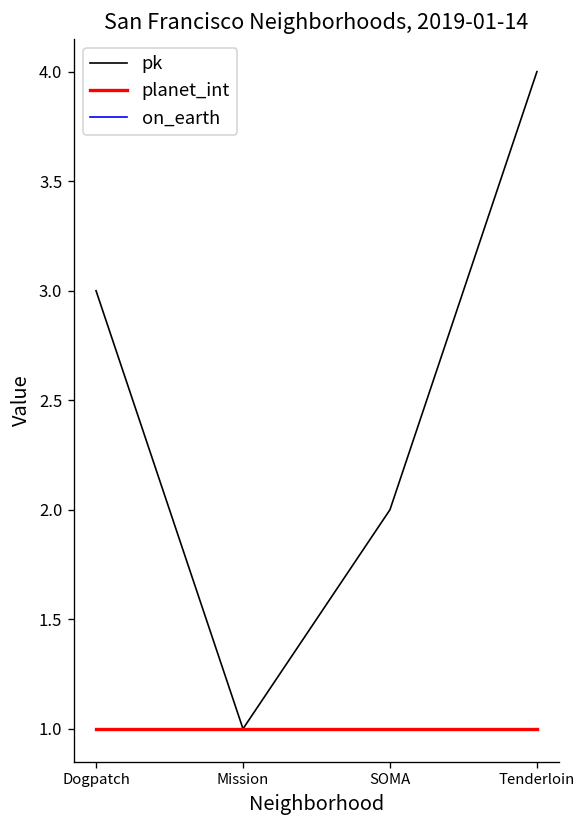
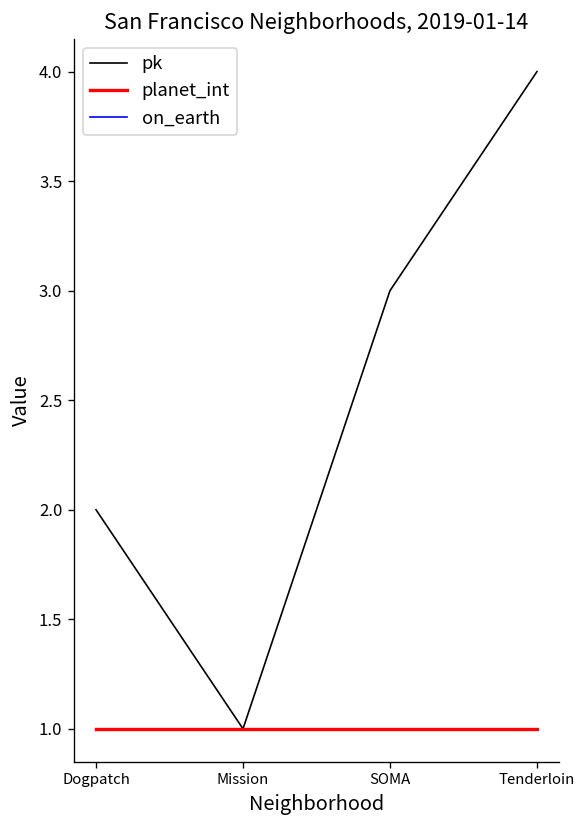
  {
    "pk": {
-     "Dogpatch": 3,
-     "SOMA": 2,
+     "Dogpatch": 2,
+     "SOMA": 3,
      "Tenderloin": 4
    },
    "on_earth": {
      "Dogpatch": 1,
      "SOMA": 1,
      "Tenderloin": 1
    }
  }
